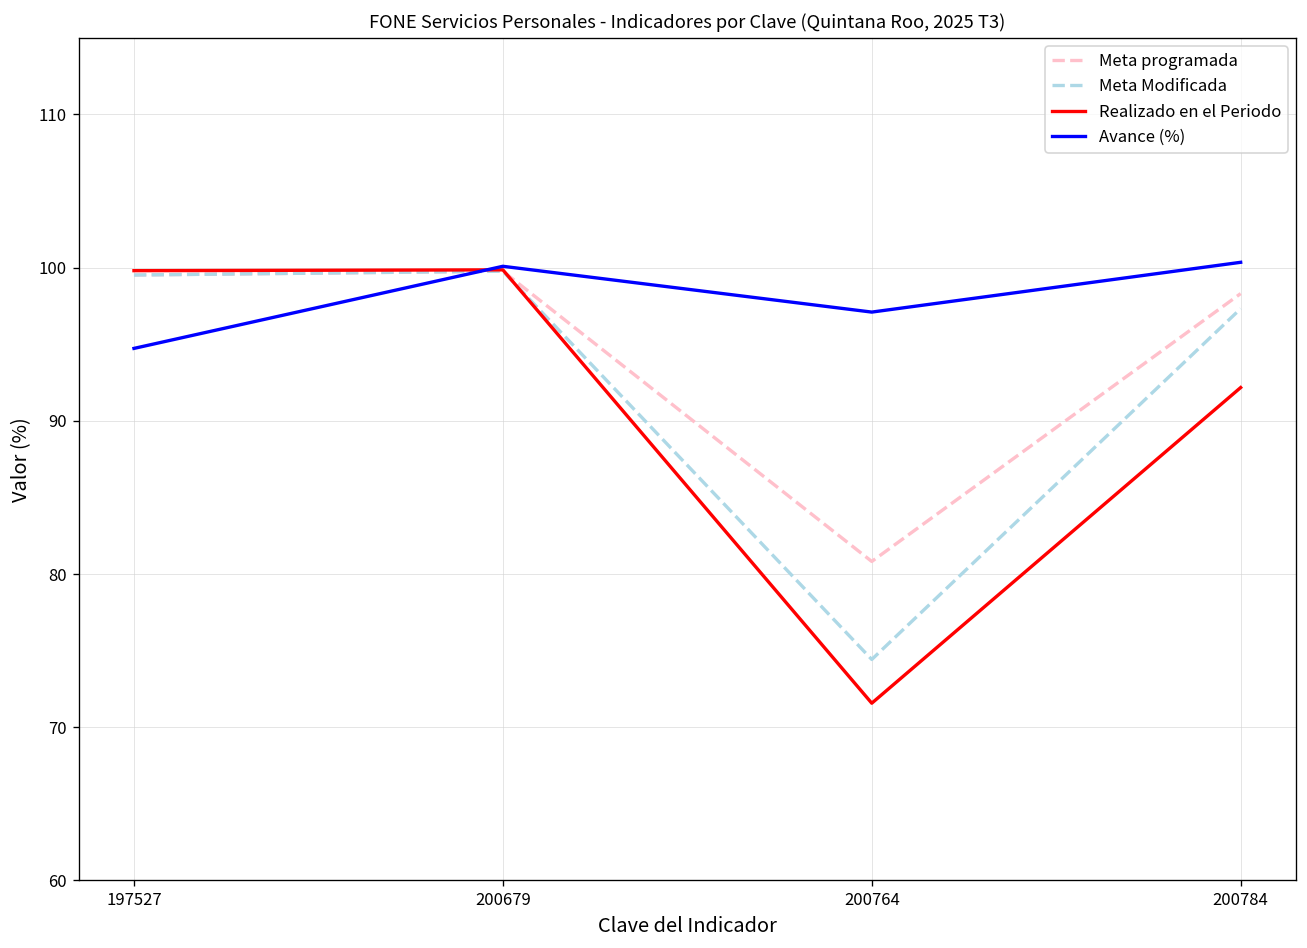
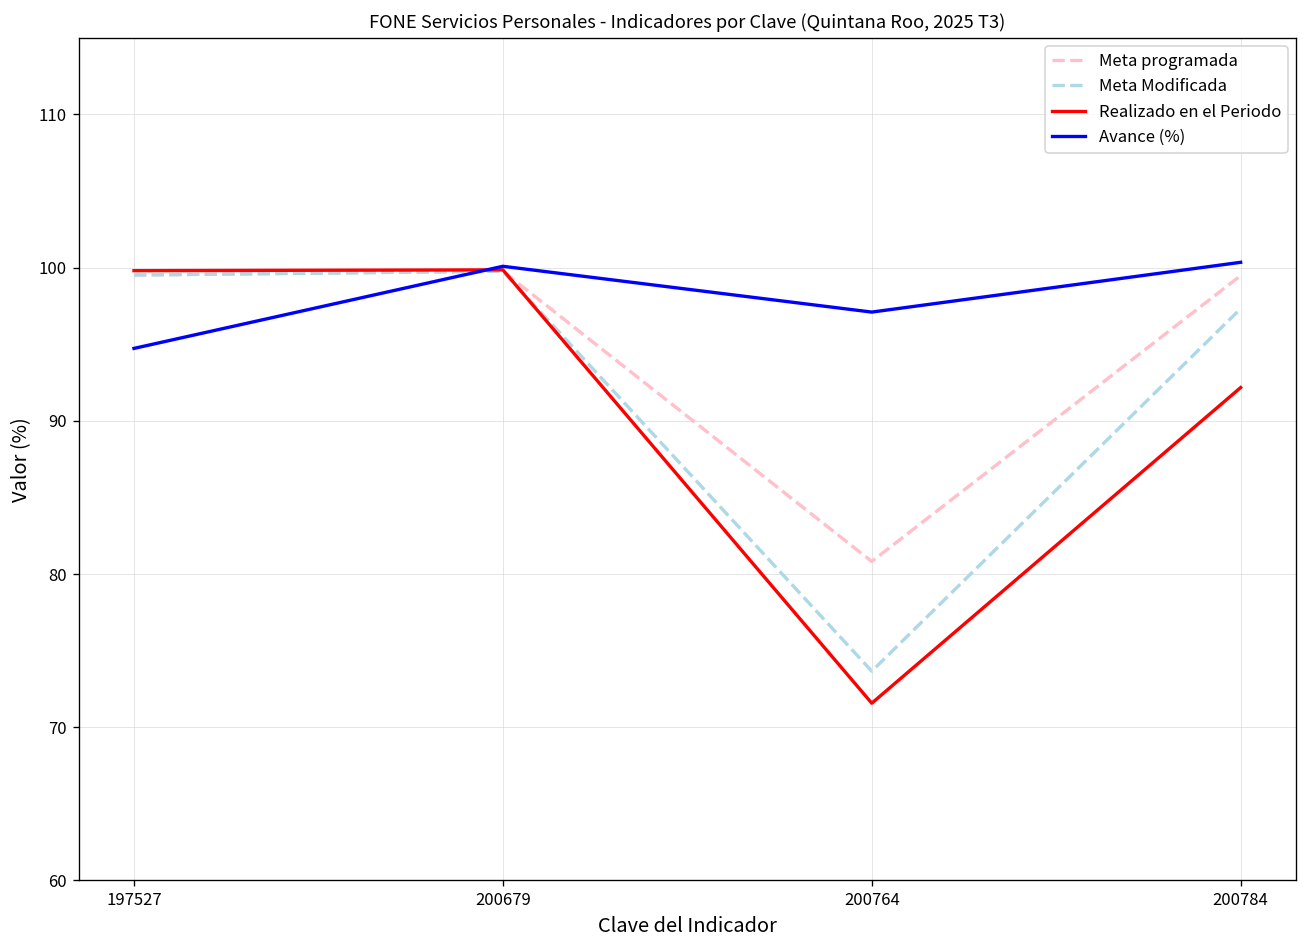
  {
    "Meta programada": {
      "200764": 80.8,
-     "200784": 98.3
+     "200784": 99.5
    },
    "Meta Modificada": {
-     "200764": 74.4,
+     "200764": 73.7,
      "200784": 97.3
    },
    "Realizado en el Periodo": {
      "197527": 99.8,
      "200764": 71.6,
      "200784": 92.2
    },
    "Avance (%)": {
      "197527": 94.7,
      "200679": 100.1,
      "200764": 97.1,
      "200784": 100.4
    }
  }
